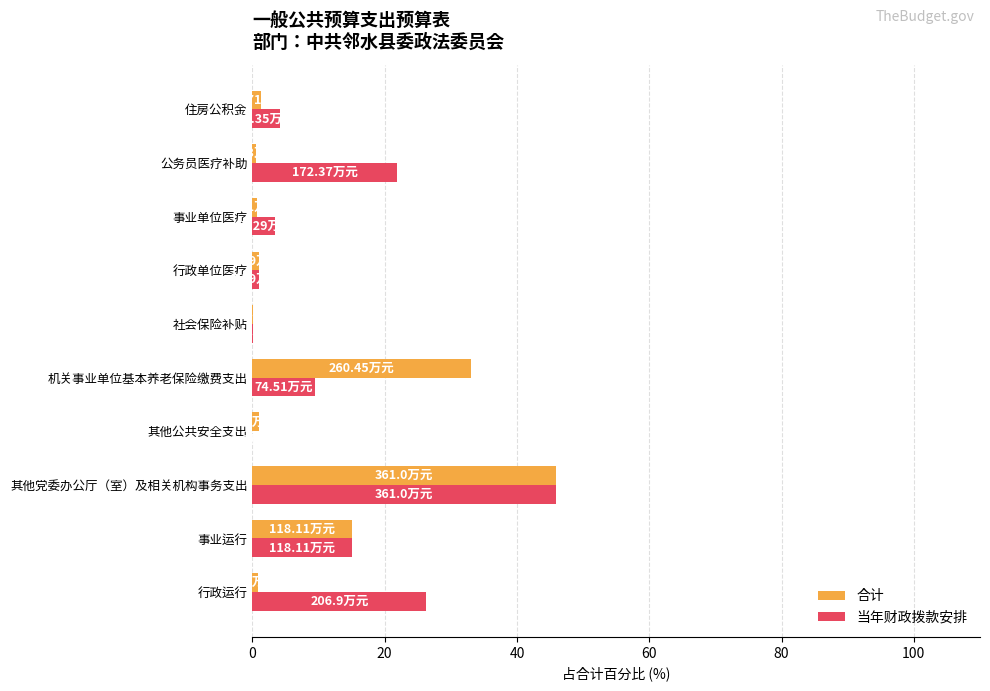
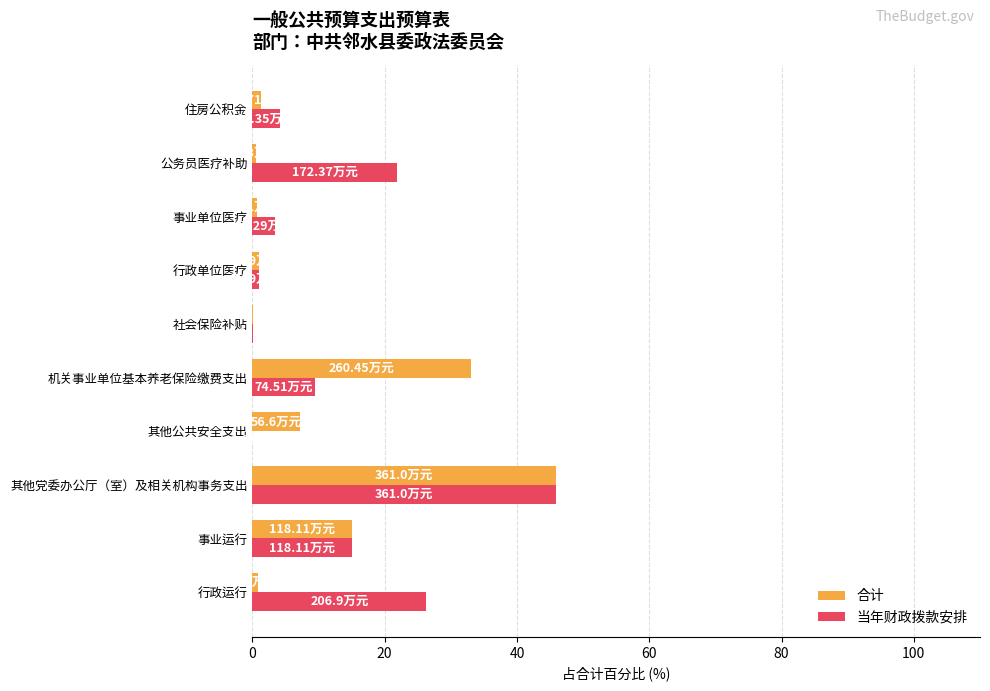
  {
    "合计": {
      "住房公积金": 1,
      "公务员医疗补助": 1,
      "事业单位医疗": 1,
      "行政单位医疗": 1,
-     "其他公共安全支出": 1,
+     "其他公共安全支出": 7,
      "行政运行": 1
    },
    "当年财政拨款安排": {
      "住房公积金": 4,
      "事业单位医疗": 3,
      "行政单位医疗": 1,
      "其他公共安全支出": 0
    }
  }
